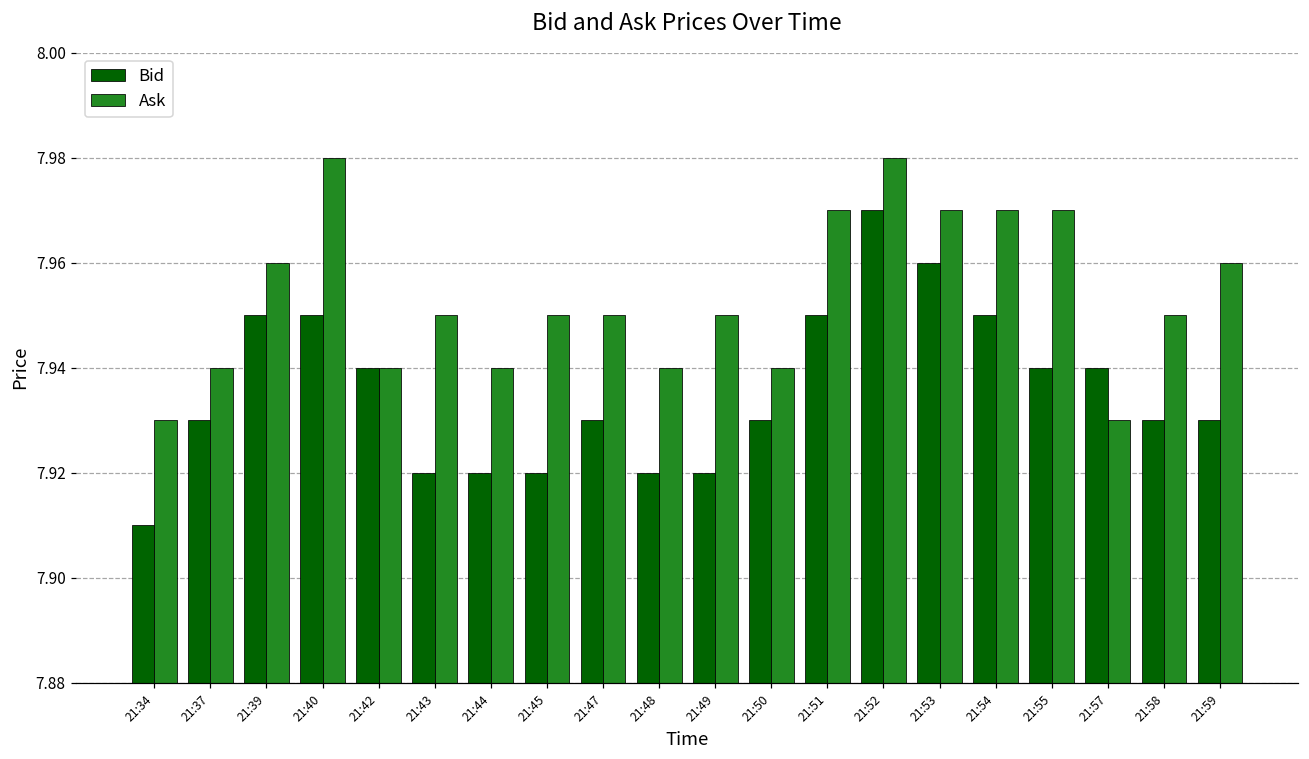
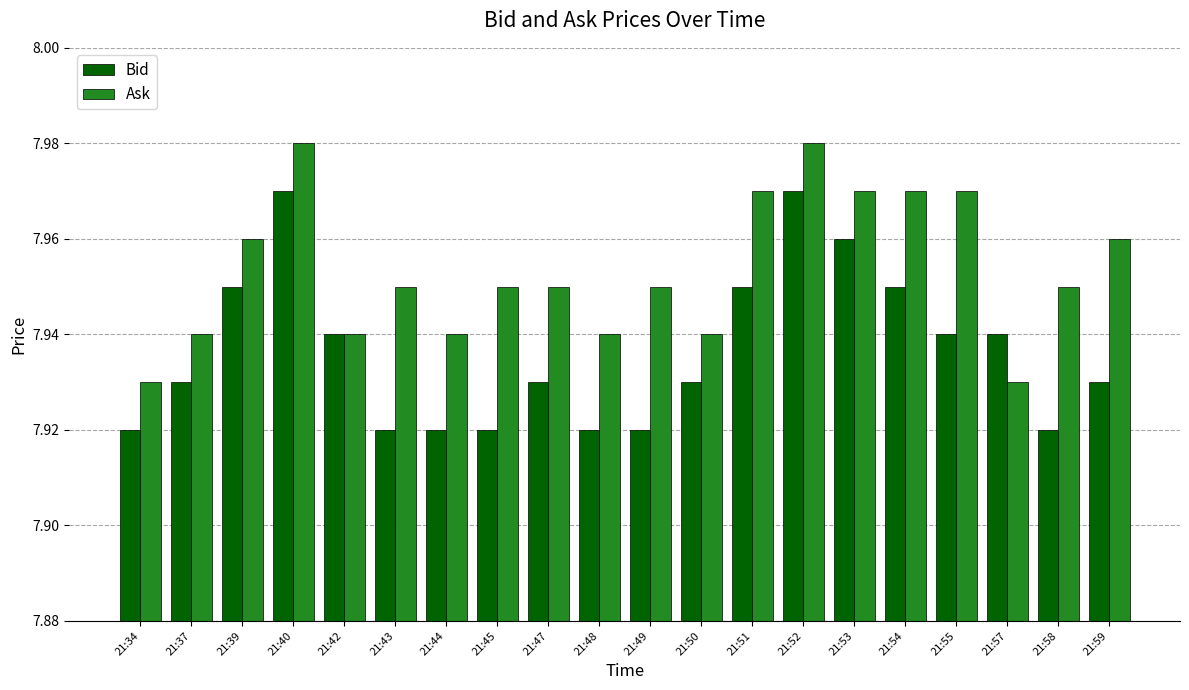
  {
    "Bid": {
-     "21:34": 7.91,
+     "21:34": 7.92,
      "21:37": 7.93,
      "21:39": 7.95,
-     "21:40": 7.95,
+     "21:40": 7.97,
      "21:42": 7.94,
      "21:43": 7.92,
      "21:44": 7.92,
      "21:45": 7.92,
      "21:47": 7.93,
      "21:48": 7.92,
      "21:49": 7.92,
      "21:50": 7.93,
      "21:51": 7.95,
      "21:52": 7.97,
      "21:53": 7.96,
      "21:54": 7.95,
      "21:55": 7.94,
      "21:57": 7.94,
-     "21:58": 7.93,
+     "21:58": 7.92,
      "21:59": 7.93
    },
    "Ask": {
      "21:34": 7.93,
      "21:37": 7.94,
      "21:39": 7.96,
      "21:40": 7.98,
      "21:42": 7.94,
      "21:43": 7.95,
      "21:44": 7.94,
      "21:45": 7.95,
      "21:47": 7.95,
      "21:48": 7.94,
      "21:49": 7.95,
      "21:50": 7.94,
      "21:51": 7.97,
      "21:52": 7.98,
      "21:53": 7.97,
      "21:54": 7.97,
      "21:55": 7.97,
      "21:57": 7.93,
      "21:58": 7.95,
      "21:59": 7.96
    }
  }
